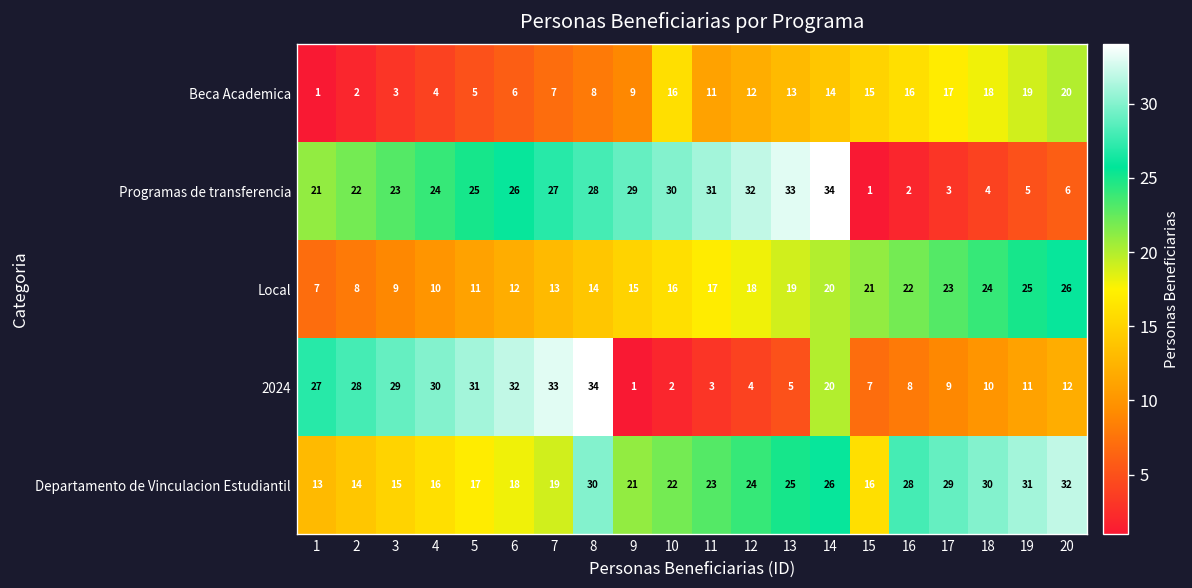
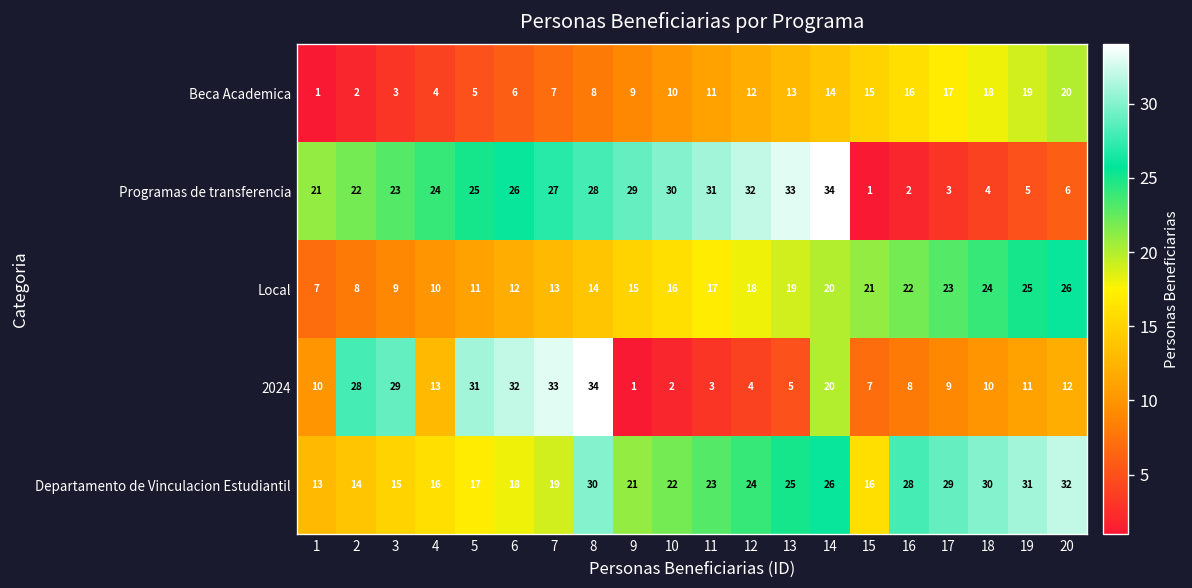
  {
    "Beca Academica": {
      "1": 1,
      "2": 2,
      "3": 3,
      "4": 4,
      "5": 5,
      "6": 6,
      "7": 7,
      "8": 8,
      "9": 9,
-     "10": 16,
+     "10": 10,
      "11": 11,
      "12": 12,
      "13": 13,
      "14": 14,
      "15": 15,
      "16": 16,
      "17": 17,
      "18": 18,
      "19": 19,
      "20": 20
    },
    "Programas de transferencia": {
      "1": 21,
      "2": 22,
      "3": 23,
      "4": 24,
      "5": 25,
      "6": 26,
      "7": 27,
      "8": 28,
      "9": 29,
      "10": 30,
      "11": 31,
      "12": 32,
      "13": 33,
      "14": 34,
      "15": 1,
      "16": 2,
      "17": 3,
      "18": 4,
      "19": 5,
      "20": 6
    },
    "Local": {
      "1": 7,
      "2": 8,
      "3": 9,
      "4": 10,
      "5": 11,
      "6": 12,
      "7": 13,
      "8": 14,
      "9": 15,
      "10": 16,
      "11": 17,
      "12": 18,
      "13": 19,
      "14": 20,
      "15": 21,
      "16": 22,
      "17": 23,
      "18": 24,
      "19": 25,
      "20": 26
    },
    "2024": {
-     "1": 27,
+     "1": 10,
      "2": 28,
      "3": 29,
-     "4": 30,
+     "4": 13,
      "5": 31,
      "6": 32,
      "7": 33,
      "8": 34,
      "9": 1,
      "10": 2,
      "11": 3,
      "12": 4,
      "13": 5,
      "14": 20,
      "15": 7,
      "16": 8,
      "17": 9,
      "18": 10,
      "19": 11,
      "20": 12
    },
    "Departamento de Vinculacion Estudiantil": {
      "1": 13,
      "2": 14,
      "3": 15,
      "4": 16,
      "5": 17,
      "6": 18,
      "7": 19,
      "8": 30,
      "9": 21,
      "10": 22,
      "11": 23,
      "12": 24,
      "13": 25,
      "14": 26,
      "15": 16,
      "16": 28,
      "17": 29,
      "18": 30,
      "19": 31,
      "20": 32
    }
  }
